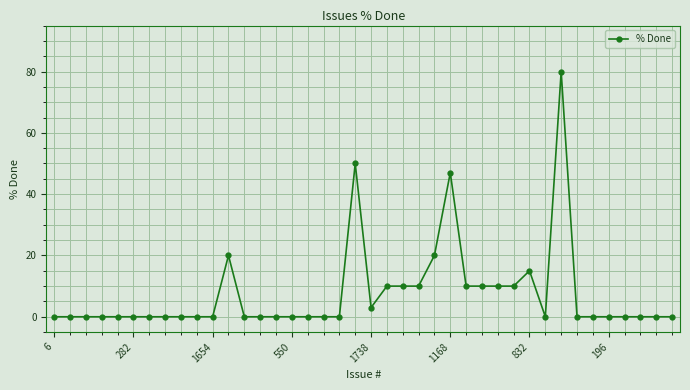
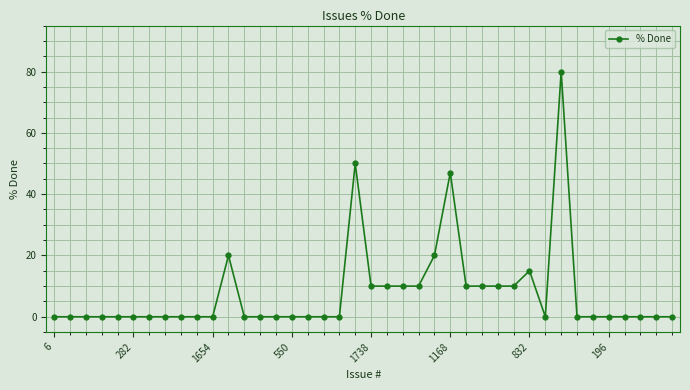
  {
    "6": 0,
    "282": 0,
    "1654": 0,
    "550": 0,
-   "1738": 3,
+   "1738": 10,
    "1168": 47,
    "832": 15,
    "196": 0
  }
